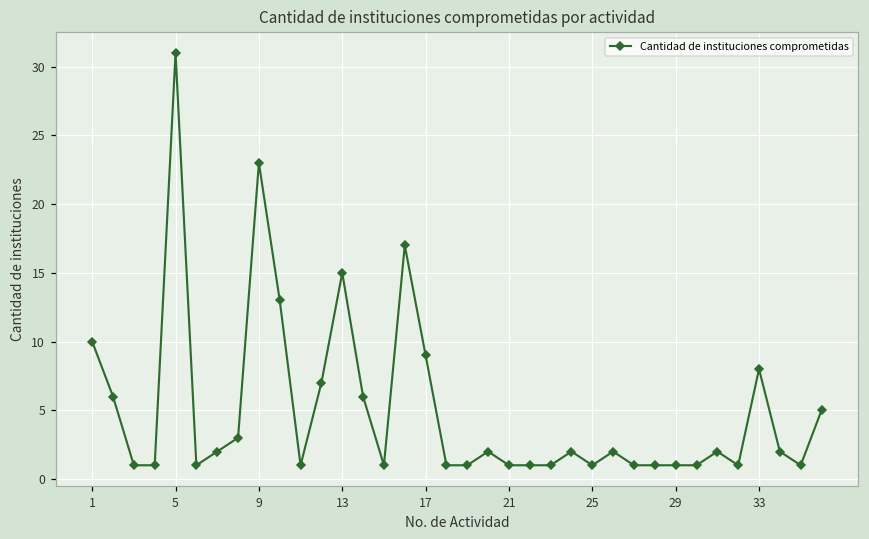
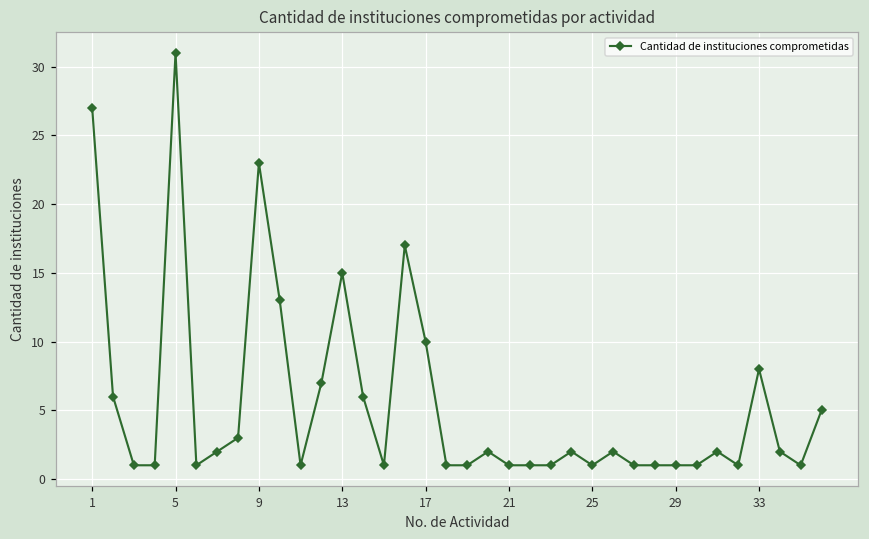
  {
-   "1": 10,
+   "1": 27,
    "5": 31,
    "9": 23,
    "13": 15,
-   "17": 9,
+   "17": 10,
    "21": 1,
    "25": 1,
    "29": 1,
    "33": 8
  }
